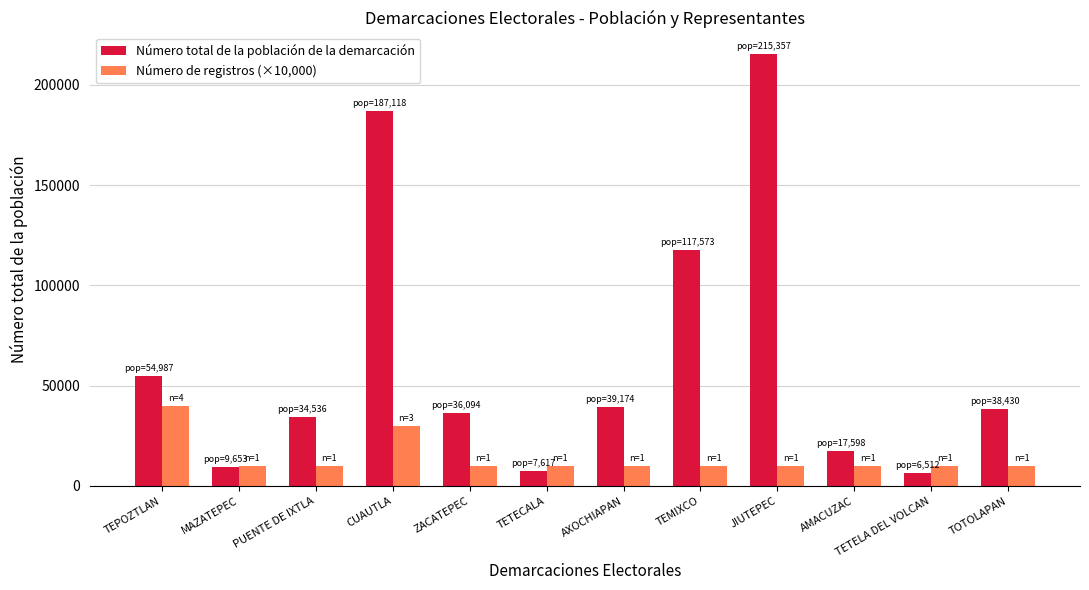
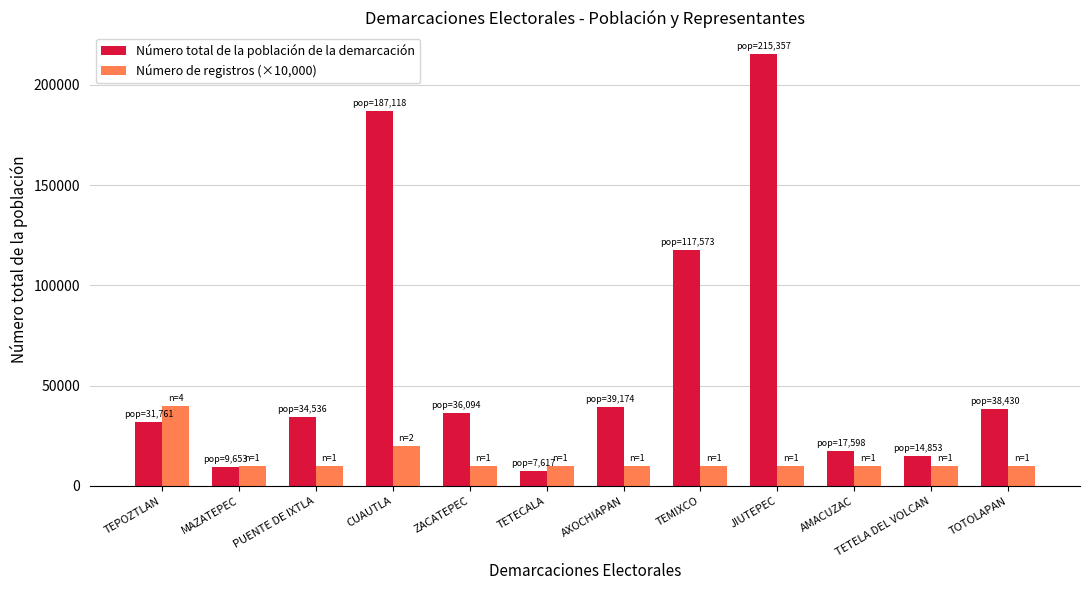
  {
    "Número total de la población de la demarcación": {
-     "TEPOZTLAN": "54,987",
+     "TEPOZTLAN": "31,761",
      "MAZATEPEC": "9,653",
      "PUENTE DE IXTLA": "34,536",
      "CUAUTLA": "187,118",
      "ZACATEPEC": "36,094",
      "TETECALA": "7,617",
      "AXOCHIAPAN": "39,174",
      "TEMIXCO": "117,573",
      "JIUTEPEC": "215,357",
      "AMACUZAC": "17,598",
-     "TETELA DEL VOLCAN": "6,512",
+     "TETELA DEL VOLCAN": "14,853",
      "TOTOLAPAN": "38,430"
    },
    "Número de registros (×10,000)": {
-     "CUAUTLA": "3"
+     "CUAUTLA": "2"
    }
  }
